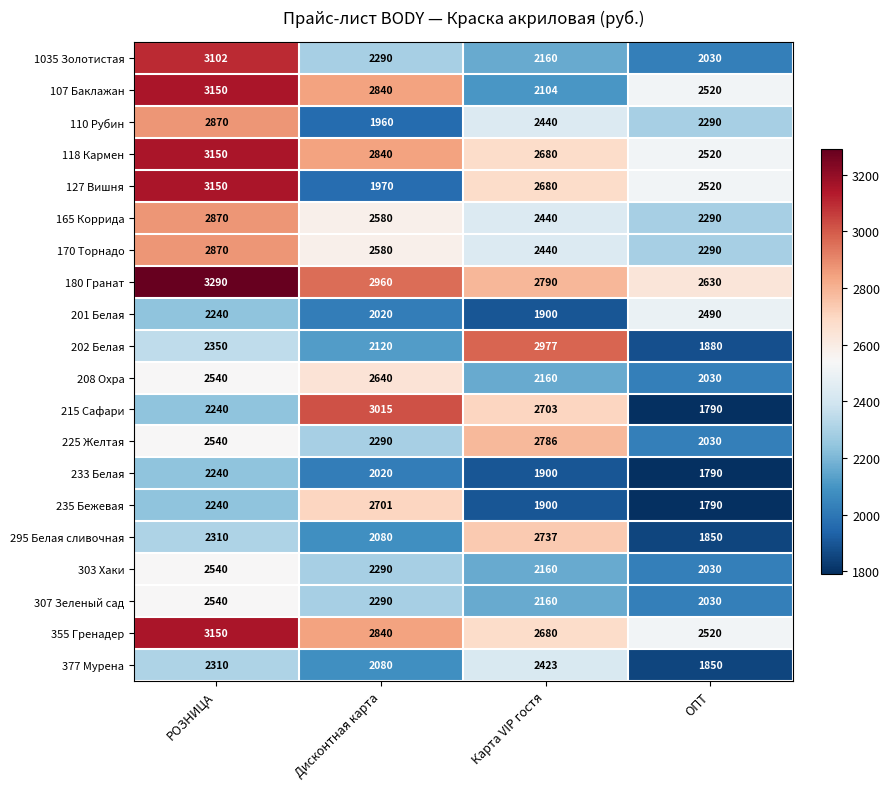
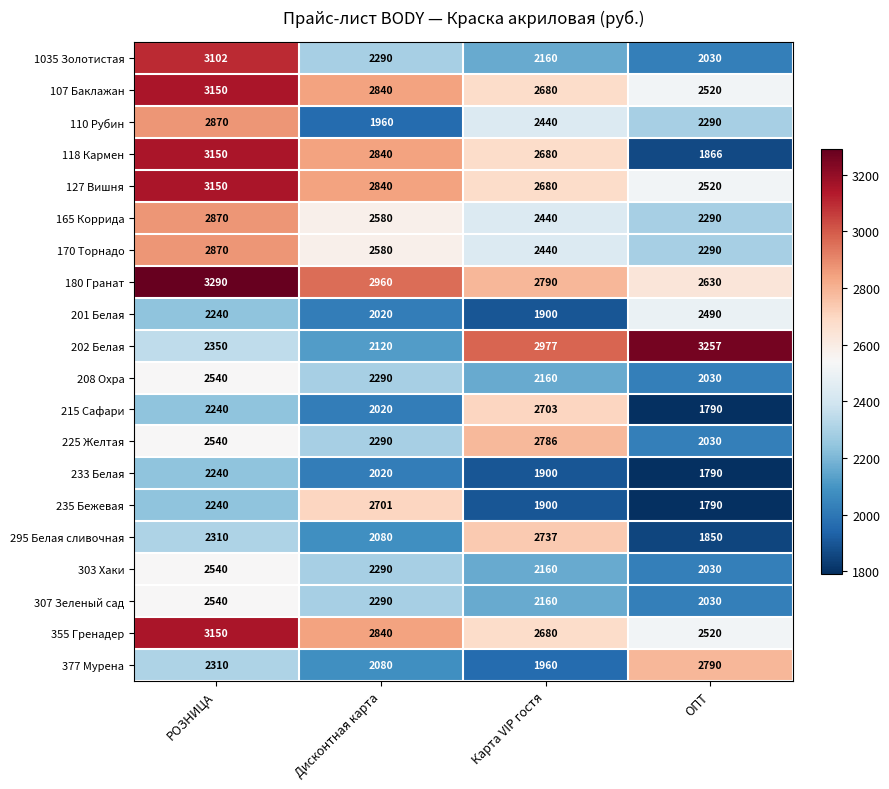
  {
    "1035 Золотистая": {
      "РОЗНИЦА": 3102,
      "Дисконтная карта": 2290,
      "Карта VIP гостя": 2160,
      "ОПТ": 2030
    },
    "107 Баклажан": {
      "РОЗНИЦА": 3150,
      "Дисконтная карта": 2840,
-     "Карта VIP гостя": 2104,
+     "Карта VIP гостя": 2680,
      "ОПТ": 2520
    },
    "110 Рубин": {
      "РОЗНИЦА": 2870,
      "Дисконтная карта": 1960,
      "Карта VIP гостя": 2440,
      "ОПТ": 2290
    },
    "118 Кармен": {
      "РОЗНИЦА": 3150,
      "Дисконтная карта": 2840,
      "Карта VIP гостя": 2680,
-     "ОПТ": 2520
+     "ОПТ": 1866
    },
    "127 Вишня": {
      "РОЗНИЦА": 3150,
-     "Дисконтная карта": 1970,
+     "Дисконтная карта": 2840,
      "Карта VIP гостя": 2680,
      "ОПТ": 2520
    },
    "165 Коррида": {
      "РОЗНИЦА": 2870,
      "Дисконтная карта": 2580,
      "Карта VIP гостя": 2440,
      "ОПТ": 2290
    },
    "170 Торнадо": {
      "РОЗНИЦА": 2870,
      "Дисконтная карта": 2580,
      "Карта VIP гостя": 2440,
      "ОПТ": 2290
    },
    "180 Гранат": {
      "РОЗНИЦА": 3290,
      "Дисконтная карта": 2960,
      "Карта VIP гостя": 2790,
      "ОПТ": 2630
    },
    "201 Белая": {
      "РОЗНИЦА": 2240,
      "Дисконтная карта": 2020,
      "Карта VIP гостя": 1900,
      "ОПТ": 2490
    },
    "202 Белая": {
      "РОЗНИЦА": 2350,
      "Дисконтная карта": 2120,
      "Карта VIP гостя": 2977,
-     "ОПТ": 1880
+     "ОПТ": 3257
    },
    "208 Охра": {
      "РОЗНИЦА": 2540,
-     "Дисконтная карта": 2640,
+     "Дисконтная карта": 2290,
      "Карта VIP гостя": 2160,
      "ОПТ": 2030
    },
    "215 Сафари": {
      "РОЗНИЦА": 2240,
-     "Дисконтная карта": 3015,
+     "Дисконтная карта": 2020,
      "Карта VIP гостя": 2703,
      "ОПТ": 1790
    },
    "225 Желтая": {
      "РОЗНИЦА": 2540,
      "Дисконтная карта": 2290,
      "Карта VIP гостя": 2786,
      "ОПТ": 2030
    },
    "233 Белая": {
      "РОЗНИЦА": 2240,
      "Дисконтная карта": 2020,
      "Карта VIP гостя": 1900,
      "ОПТ": 1790
    },
    "235 Бежевая": {
      "РОЗНИЦА": 2240,
      "Дисконтная карта": 2701,
      "Карта VIP гостя": 1900,
      "ОПТ": 1790
    },
    "295 Белая сливочная": {
      "РОЗНИЦА": 2310,
      "Дисконтная карта": 2080,
      "Карта VIP гостя": 2737,
      "ОПТ": 1850
    },
    "303 Хаки": {
      "РОЗНИЦА": 2540,
      "Дисконтная карта": 2290,
      "Карта VIP гостя": 2160,
      "ОПТ": 2030
    },
    "307 Зеленый сад": {
      "РОЗНИЦА": 2540,
      "Дисконтная карта": 2290,
      "Карта VIP гостя": 2160,
      "ОПТ": 2030
    },
    "355 Гренадер": {
      "РОЗНИЦА": 3150,
      "Дисконтная карта": 2840,
      "Карта VIP гостя": 2680,
      "ОПТ": 2520
    },
    "377 Мурена": {
      "РОЗНИЦА": 2310,
      "Дисконтная карта": 2080,
-     "Карта VIP гостя": 2423,
-     "ОПТ": 1850
+     "Карта VIP гостя": 1960,
+     "ОПТ": 2790
    }
  }
